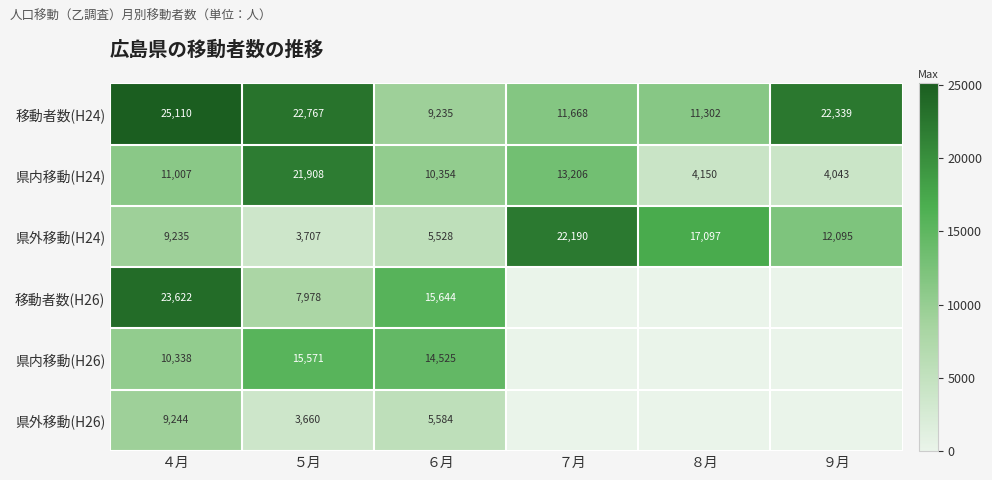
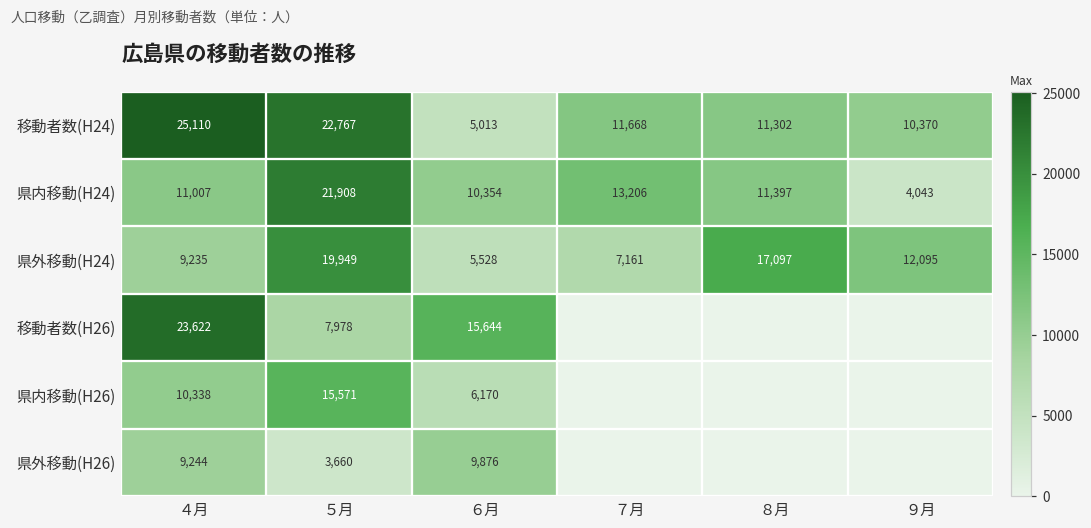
  {
    "移動者数(H24)": {
      "４月": "25,110",
      "５月": "22,767",
-     "６月": "9,235",
+     "６月": "5,013",
      "７月": "11,668",
      "８月": "11,302",
-     "９月": "22,339"
+     "９月": "10,370"
    },
    "県内移動(H24)": {
      "４月": "11,007",
      "５月": "21,908",
      "６月": "10,354",
      "７月": "13,206",
-     "８月": "4,150",
+     "８月": "11,397",
      "９月": "4,043"
    },
    "県外移動(H24)": {
      "４月": "9,235",
-     "５月": "3,707",
+     "５月": "19,949",
      "６月": "5,528",
-     "７月": "22,190",
+     "７月": "7,161",
      "８月": "17,097",
      "９月": "12,095"
    },
    "移動者数(H26)": {
      "４月": "23,622",
      "５月": "7,978",
      "６月": "15,644"
    },
    "県内移動(H26)": {
      "４月": "10,338",
      "５月": "15,571",
-     "６月": "14,525"
+     "６月": "6,170"
    },
    "県外移動(H26)": {
      "４月": "9,244",
      "５月": "3,660",
-     "６月": "5,584"
+     "６月": "9,876"
    }
  }
